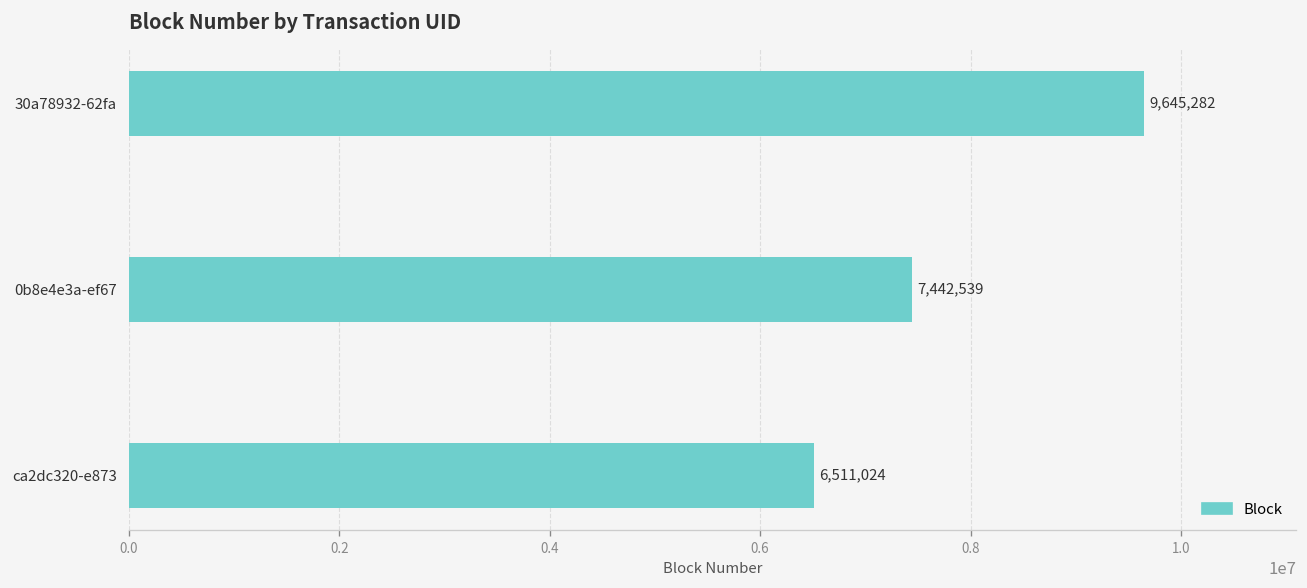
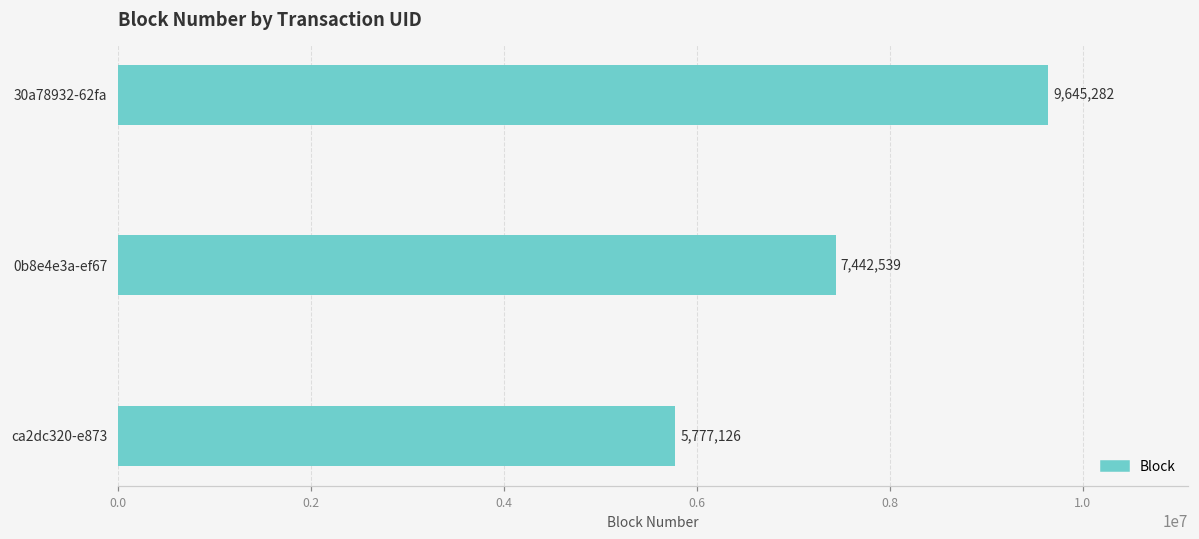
  {
    "30a78932-62fa": "9,645,282",
    "0b8e4e3a-ef67": "7,442,539",
-   "ca2dc320-e873": "6,511,024"
+   "ca2dc320-e873": "5,777,126"
  }
